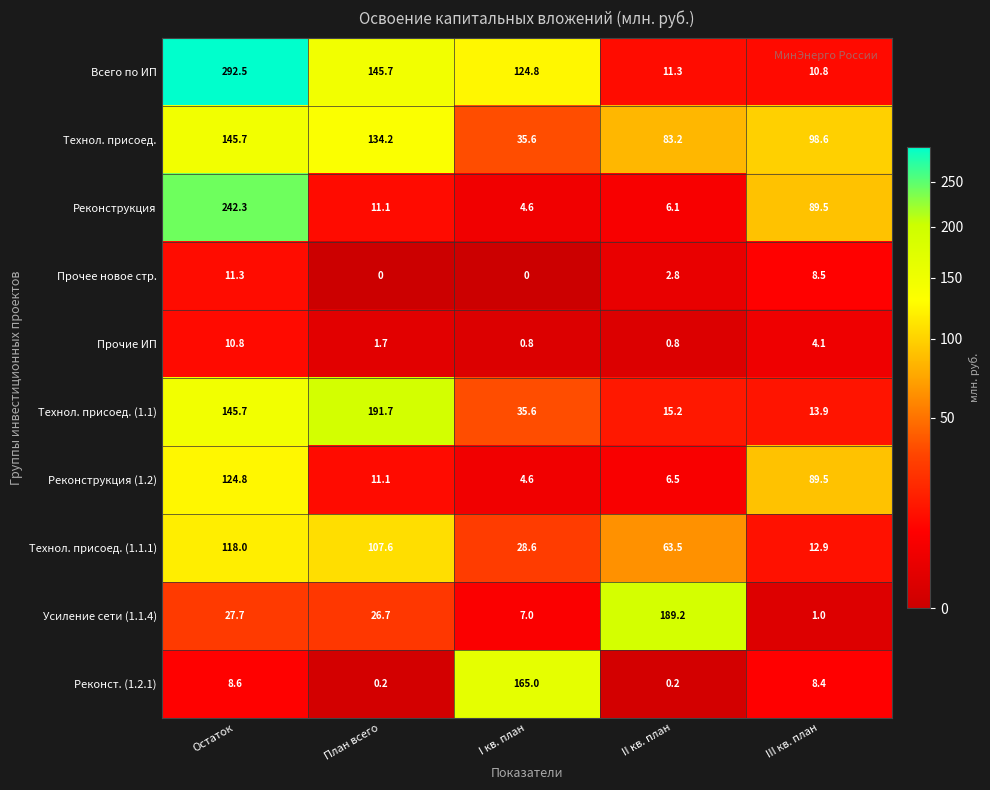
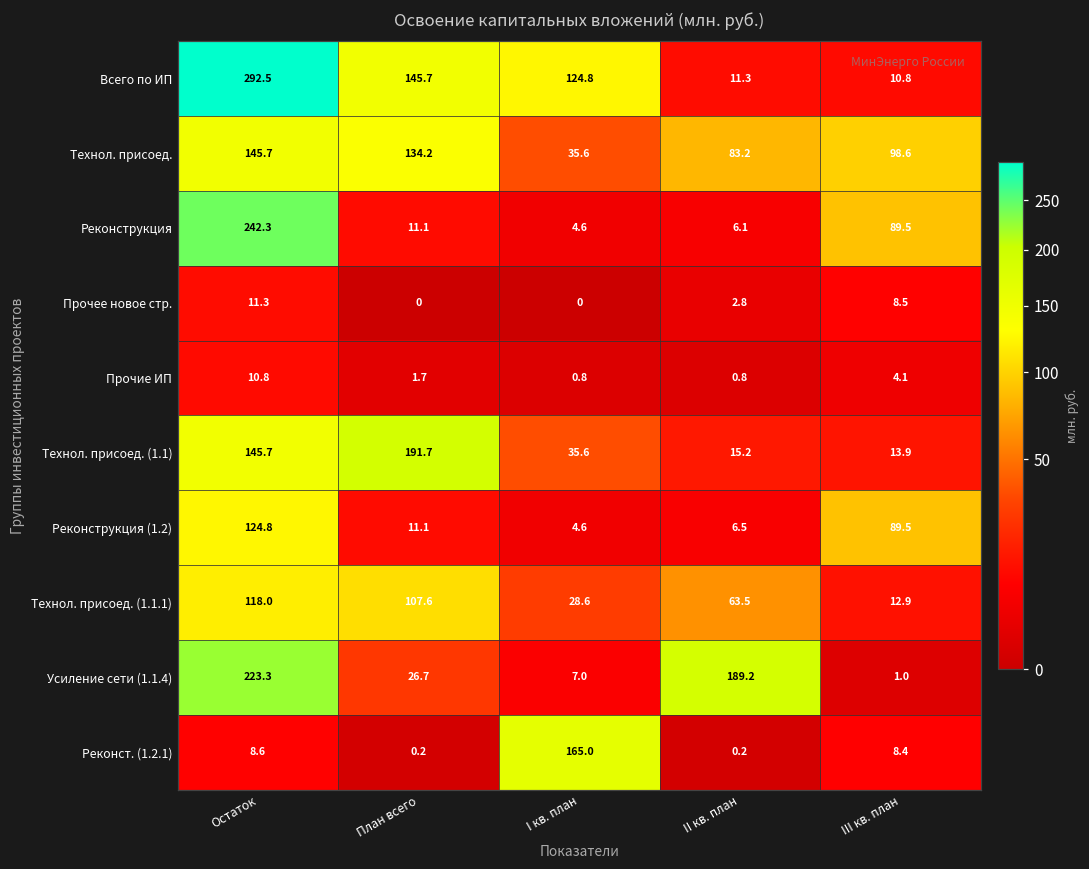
  {
    "Всего по ИП": {
      "Остаток": 292.5,
      "План всего": 145.7,
      "I кв. план": 124.8,
      "II кв. план": 11.3
    },
    "Технол. присоед.": {
      "Остаток": 145.7,
      "План всего": 134.2,
      "I кв. план": 35.6,
      "II кв. план": 83.2,
      "III кв. план": 98.6
    },
    "Реконструкция": {
      "Остаток": 242.3,
      "План всего": 11.1,
      "I кв. план": 4.6,
      "II кв. план": 6.1,
      "III кв. план": 89.5
    },
    "Прочее новое стр.": {
      "Остаток": 11.3,
      "План всего": 0,
      "I кв. план": 0,
      "II кв. план": 2.8,
      "III кв. план": 8.5
    },
    "Прочие ИП": {
      "Остаток": 10.8,
      "План всего": 1.7,
      "I кв. план": 0.8,
      "II кв. план": 0.8,
      "III кв. план": 4.1
    },
    "Технол. присоед. (1.1)": {
      "Остаток": 145.7,
      "План всего": 191.7,
      "I кв. план": 35.6,
      "II кв. план": 15.2,
      "III кв. план": 13.9
    },
    "Реконструкция (1.2)": {
      "Остаток": 124.8,
      "План всего": 11.1,
      "I кв. план": 4.6,
      "II кв. план": 6.5,
      "III кв. план": 89.5
    },
    "Технол. присоед. (1.1.1)": {
      "Остаток": 118.0,
      "План всего": 107.6,
      "I кв. план": 28.6,
      "II кв. план": 63.5,
      "III кв. план": 12.9
    },
    "Усиление сети (1.1.4)": {
-     "Остаток": 27.7,
+     "Остаток": 223.3,
      "План всего": 26.7,
      "I кв. план": 7.0,
      "II кв. план": 189.2,
      "III кв. план": 1.0
    },
    "Реконст. (1.2.1)": {
      "Остаток": 8.6,
      "План всего": 0.2,
      "I кв. план": 165.0,
      "II кв. план": 0.2,
      "III кв. план": 8.4
    }
  }
